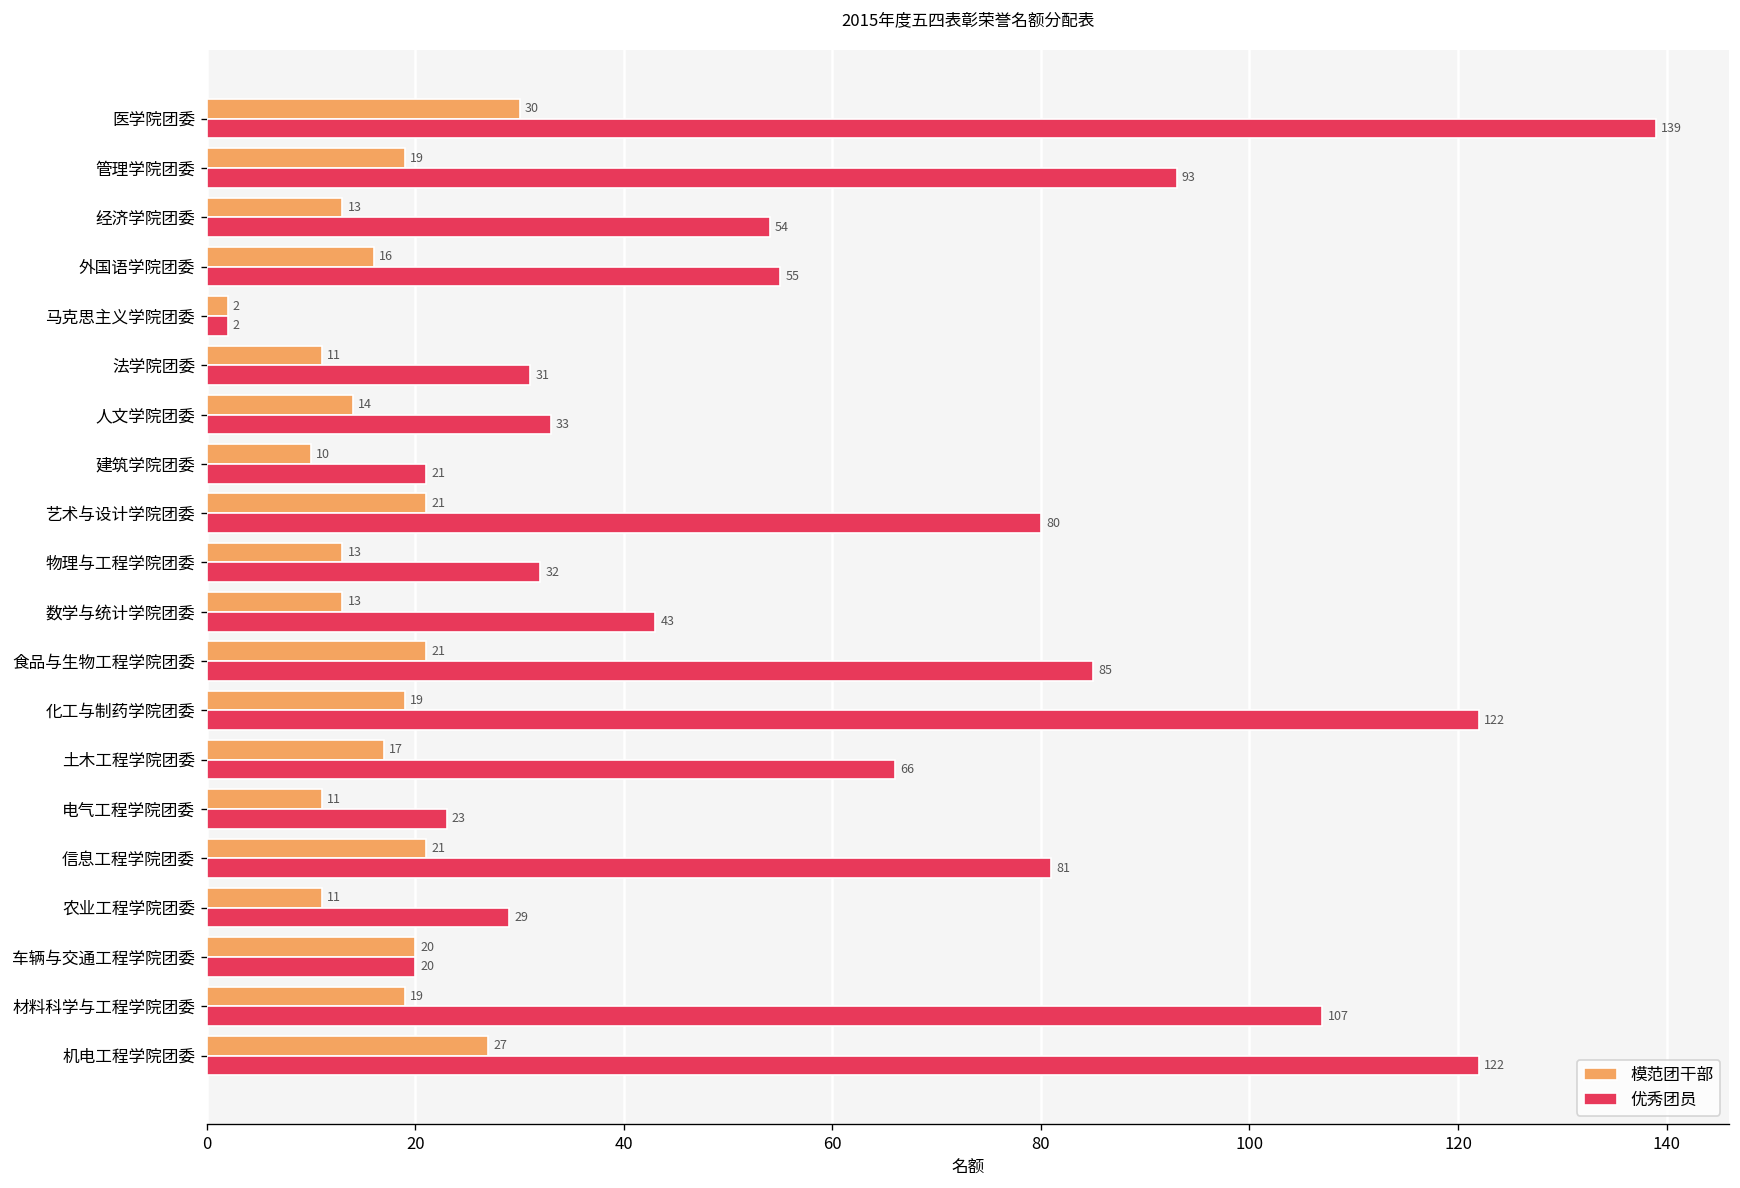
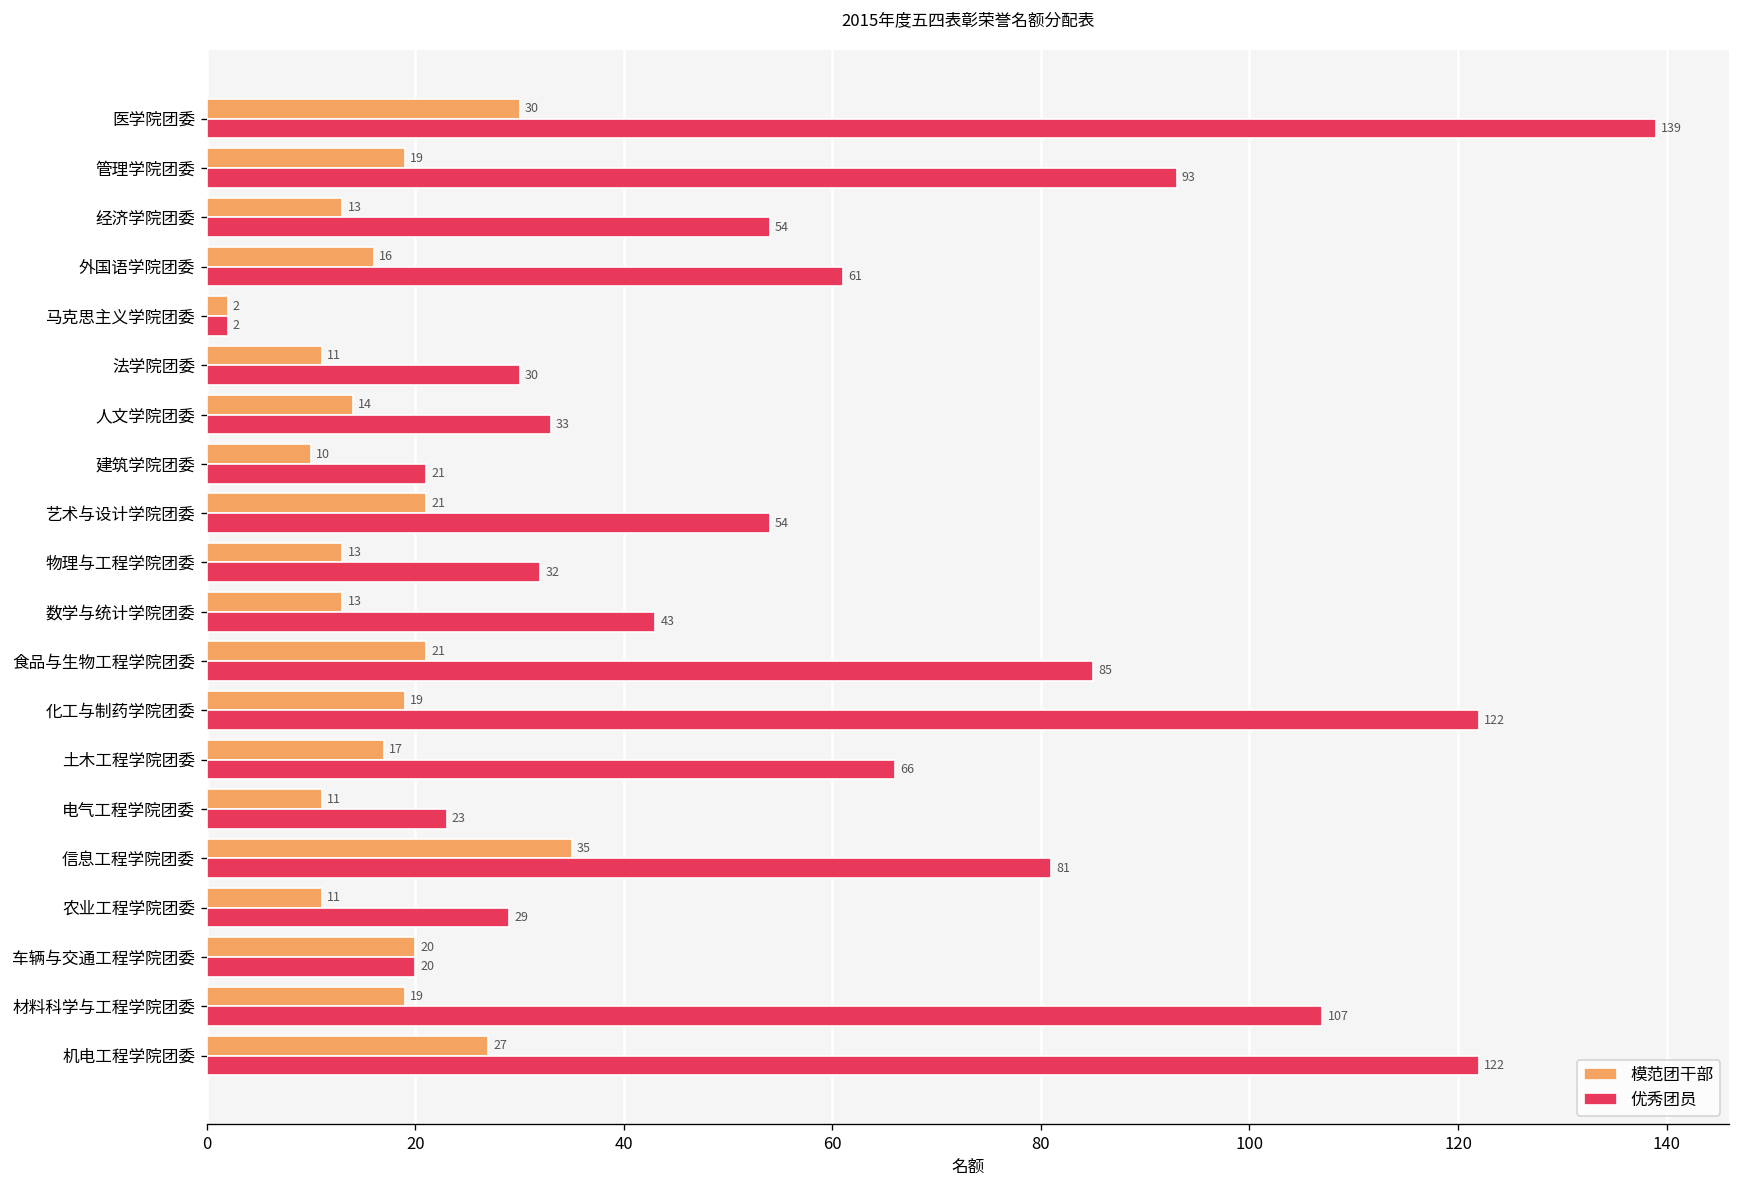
  {
    "模范团干部": {
      "医学院团委": 30,
      "管理学院团委": 19,
      "经济学院团委": 13,
      "外国语学院团委": 16,
      "马克思主义学院团委": 2,
      "法学院团委": 11,
      "人文学院团委": 14,
      "建筑学院团委": 10,
      "艺术与设计学院团委": 21,
      "物理与工程学院团委": 13,
      "数学与统计学院团委": 13,
      "食品与生物工程学院团委": 21,
      "化工与制药学院团委": 19,
      "土木工程学院团委": 17,
      "电气工程学院团委": 11,
-     "信息工程学院团委": 21,
+     "信息工程学院团委": 35,
      "农业工程学院团委": 11,
      "车辆与交通工程学院团委": 20,
      "材料科学与工程学院团委": 19,
      "机电工程学院团委": 27
    },
    "优秀团员": {
      "医学院团委": 139,
      "管理学院团委": 93,
      "经济学院团委": 54,
-     "外国语学院团委": 55,
+     "外国语学院团委": 61,
      "马克思主义学院团委": 2,
-     "法学院团委": 31,
+     "法学院团委": 30,
      "人文学院团委": 33,
      "建筑学院团委": 21,
-     "艺术与设计学院团委": 80,
+     "艺术与设计学院团委": 54,
      "物理与工程学院团委": 32,
      "数学与统计学院团委": 43,
      "食品与生物工程学院团委": 85,
      "化工与制药学院团委": 122,
      "土木工程学院团委": 66,
      "电气工程学院团委": 23,
      "信息工程学院团委": 81,
      "农业工程学院团委": 29,
      "车辆与交通工程学院团委": 20,
      "材料科学与工程学院团委": 107,
      "机电工程学院团委": 122
    }
  }
